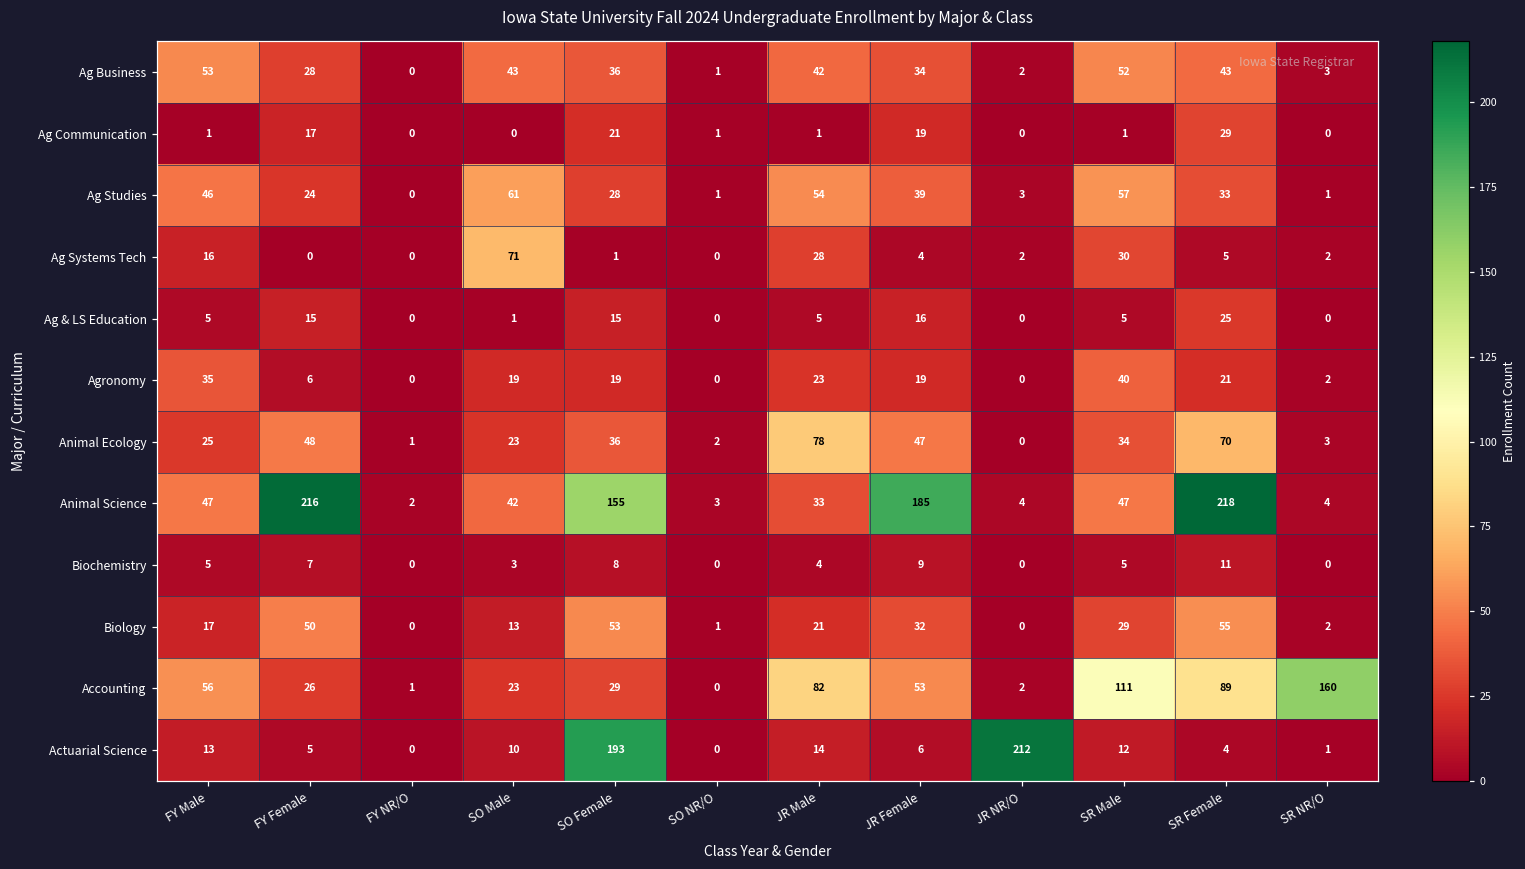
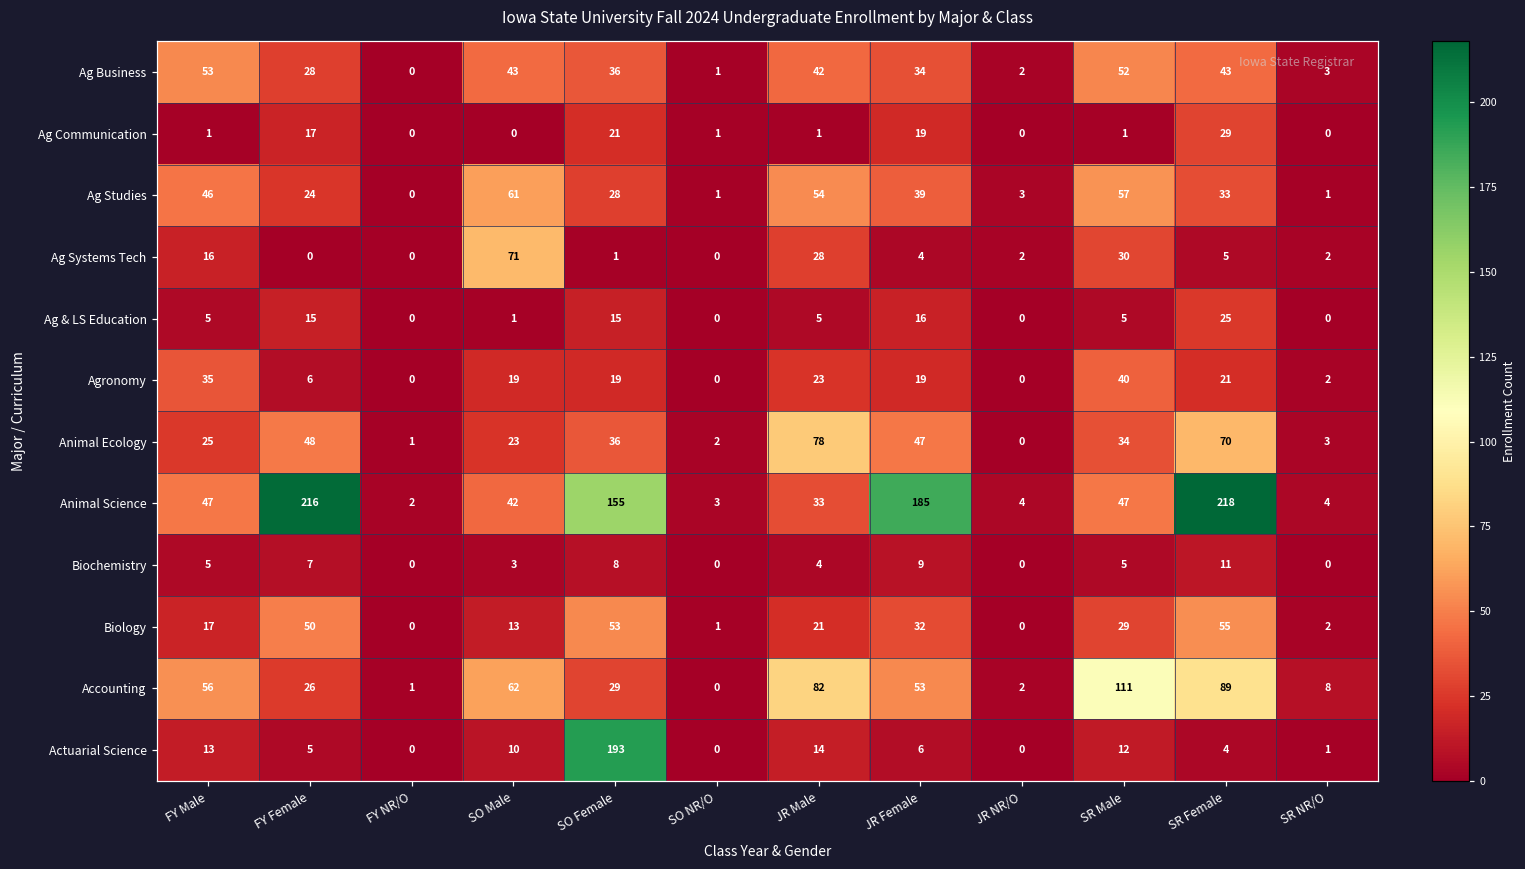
  {
    "Ag Business": {
      "FY Male": 53,
      "FY Female": 28,
      "FY NR/O": 0,
      "SO Male": 43,
      "SO Female": 36,
      "SO NR/O": 1,
      "JR Male": 42,
      "JR Female": 34,
      "JR NR/O": 2,
      "SR Male": 52,
      "SR Female": 43
    },
    "Ag Communication": {
      "FY Male": 1,
      "FY Female": 17,
      "FY NR/O": 0,
      "SO Male": 0,
      "SO Female": 21,
      "SO NR/O": 1,
      "JR Male": 1,
      "JR Female": 19,
      "JR NR/O": 0,
      "SR Male": 1,
      "SR Female": 29,
      "SR NR/O": 0
    },
    "Ag Studies": {
      "FY Male": 46,
      "FY Female": 24,
      "FY NR/O": 0,
      "SO Male": 61,
      "SO Female": 28,
      "SO NR/O": 1,
      "JR Male": 54,
      "JR Female": 39,
      "JR NR/O": 3,
      "SR Male": 57,
      "SR Female": 33,
      "SR NR/O": 1
    },
    "Ag Systems Tech": {
      "FY Male": 16,
      "FY Female": 0,
      "FY NR/O": 0,
      "SO Male": 71,
      "SO Female": 1,
      "SO NR/O": 0,
      "JR Male": 28,
      "JR Female": 4,
      "JR NR/O": 2,
      "SR Male": 30,
      "SR Female": 5,
      "SR NR/O": 2
    },
    "Ag & LS Education": {
      "FY Male": 5,
      "FY Female": 15,
      "FY NR/O": 0,
      "SO Male": 1,
      "SO Female": 15,
      "SO NR/O": 0,
      "JR Male": 5,
      "JR Female": 16,
      "JR NR/O": 0,
      "SR Male": 5,
      "SR Female": 25,
      "SR NR/O": 0
    },
    "Agronomy": {
      "FY Male": 35,
      "FY Female": 6,
      "FY NR/O": 0,
      "SO Male": 19,
      "SO Female": 19,
      "SO NR/O": 0,
      "JR Male": 23,
      "JR Female": 19,
      "JR NR/O": 0,
      "SR Male": 40,
      "SR Female": 21,
      "SR NR/O": 2
    },
    "Animal Ecology": {
      "FY Male": 25,
      "FY Female": 48,
      "FY NR/O": 1,
      "SO Male": 23,
      "SO Female": 36,
      "SO NR/O": 2,
      "JR Male": 78,
      "JR Female": 47,
      "JR NR/O": 0,
      "SR Male": 34,
      "SR Female": 70,
      "SR NR/O": 3
    },
    "Animal Science": {
      "FY Male": 47,
      "FY Female": 216,
      "FY NR/O": 2,
      "SO Male": 42,
      "SO Female": 155,
      "SO NR/O": 3,
      "JR Male": 33,
      "JR Female": 185,
      "JR NR/O": 4,
      "SR Male": 47,
      "SR Female": 218,
      "SR NR/O": 4
    },
    "Biochemistry": {
      "FY Male": 5,
      "FY Female": 7,
      "FY NR/O": 0,
      "SO Male": 3,
      "SO Female": 8,
      "SO NR/O": 0,
      "JR Male": 4,
      "JR Female": 9,
      "JR NR/O": 0,
      "SR Male": 5,
      "SR Female": 11,
      "SR NR/O": 0
    },
    "Biology": {
      "FY Male": 17,
      "FY Female": 50,
      "FY NR/O": 0,
      "SO Male": 13,
      "SO Female": 53,
      "SO NR/O": 1,
      "JR Male": 21,
      "JR Female": 32,
      "JR NR/O": 0,
      "SR Male": 29,
      "SR Female": 55,
      "SR NR/O": 2
    },
    "Accounting": {
      "FY Male": 56,
      "FY Female": 26,
      "FY NR/O": 1,
-     "SO Male": 23,
+     "SO Male": 62,
      "SO Female": 29,
      "SO NR/O": 0,
      "JR Male": 82,
      "JR Female": 53,
      "JR NR/O": 2,
      "SR Male": 111,
      "SR Female": 89,
-     "SR NR/O": 160
+     "SR NR/O": 8
    },
    "Actuarial Science": {
      "FY Male": 13,
      "FY Female": 5,
      "FY NR/O": 0,
      "SO Male": 10,
      "SO Female": 193,
      "SO NR/O": 0,
      "JR Male": 14,
      "JR Female": 6,
-     "JR NR/O": 212,
+     "JR NR/O": 0,
      "SR Male": 12,
      "SR Female": 4,
      "SR NR/O": 1
    }
  }
